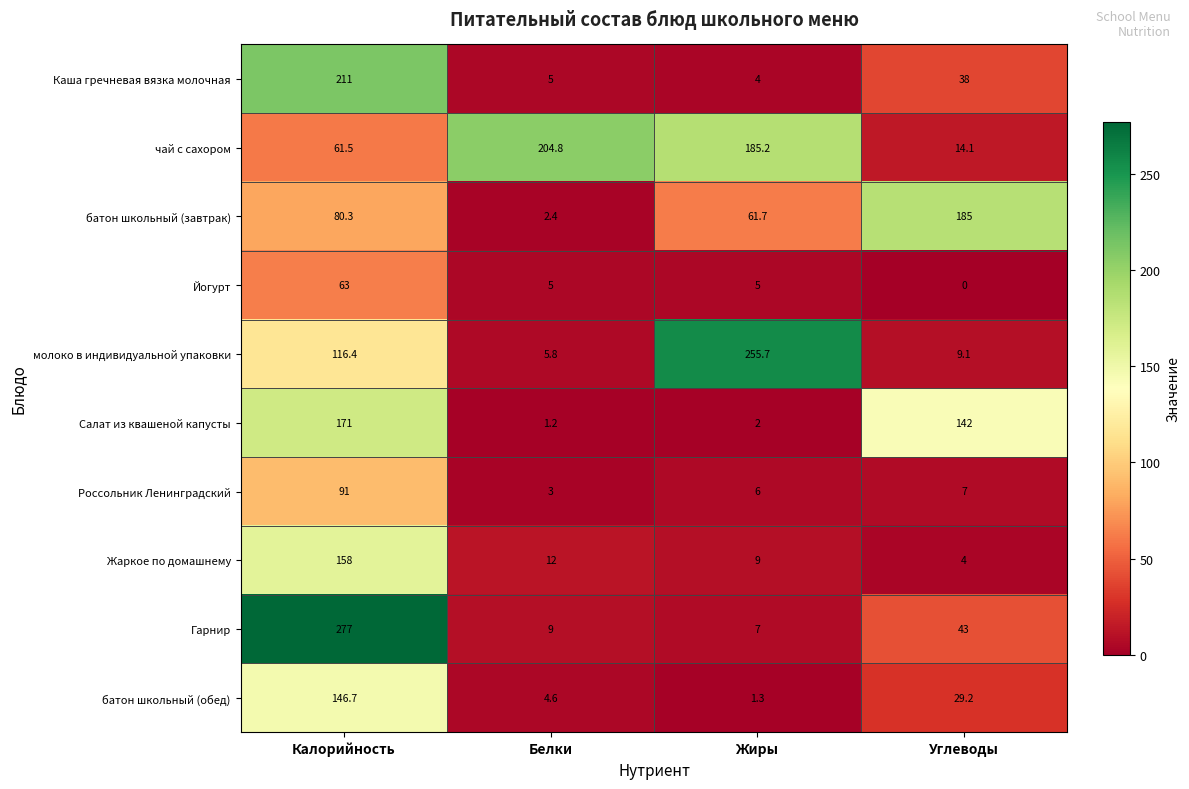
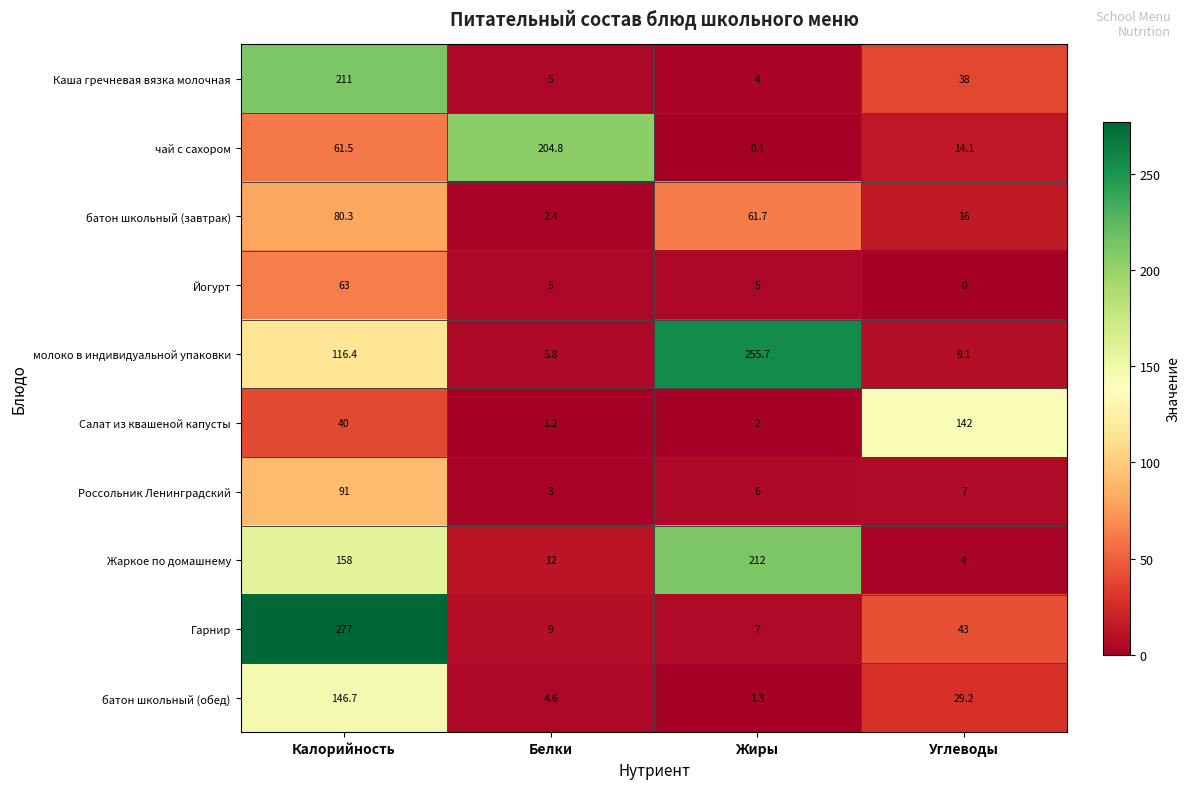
  {
    "Каша гречневая вязка молочная": {
      "Калорийность": 211,
      "Белки": 5,
      "Жиры": 4,
      "Углеводы": 38
    },
    "чай с сахором": {
      "Калорийность": 61.5,
      "Белки": 204.8,
-     "Жиры": 185.2,
+     "Жиры": 0.1,
      "Углеводы": 14.1
    },
    "батон школьный (завтрак)": {
      "Калорийность": 80.3,
      "Белки": 2.4,
      "Жиры": 61.7,
-     "Углеводы": 185
+     "Углеводы": 16
    },
    "Йогурт": {
      "Калорийность": 63,
      "Белки": 5,
      "Жиры": 5,
      "Углеводы": 0
    },
    "молоко в индивидуальной упаковки": {
      "Калорийность": 116.4,
      "Белки": 5.8,
      "Жиры": 255.7,
      "Углеводы": 9.1
    },
    "Салат из квашеной капусты": {
-     "Калорийность": 171,
+     "Калорийность": 40,
      "Белки": 1.2,
      "Жиры": 2,
      "Углеводы": 142
    },
    "Россольник Ленинградский": {
      "Калорийность": 91,
      "Белки": 3,
      "Жиры": 6,
      "Углеводы": 7
    },
    "Жаркое по домашнему": {
      "Калорийность": 158,
      "Белки": 12,
-     "Жиры": 9,
+     "Жиры": 212,
      "Углеводы": 4
    },
    "Гарнир": {
      "Калорийность": 277,
      "Белки": 9,
      "Жиры": 7,
      "Углеводы": 43
    },
    "батон школьный (обед)": {
      "Калорийность": 146.7,
      "Белки": 4.6,
      "Жиры": 1.3,
      "Углеводы": 29.2
    }
  }
